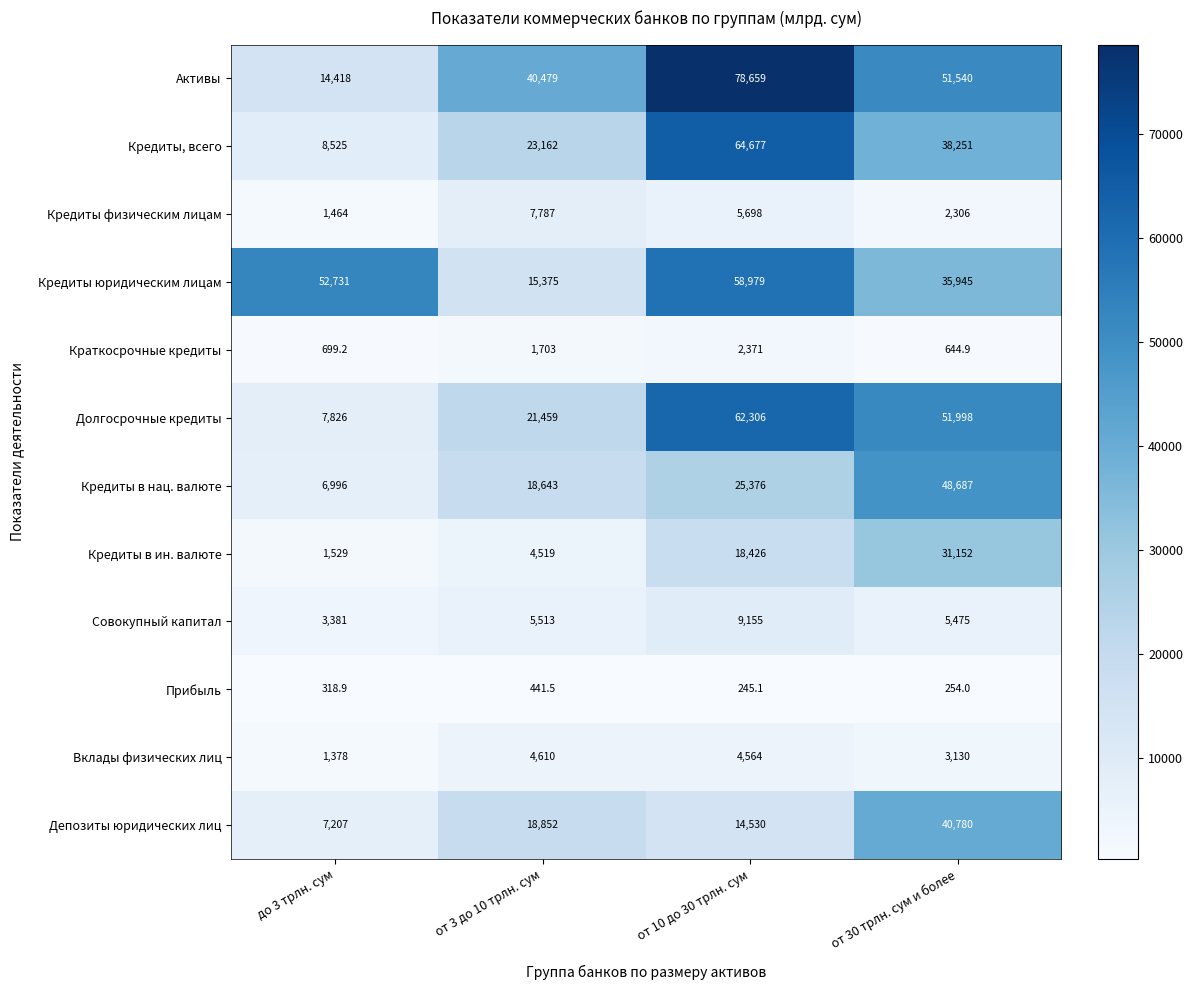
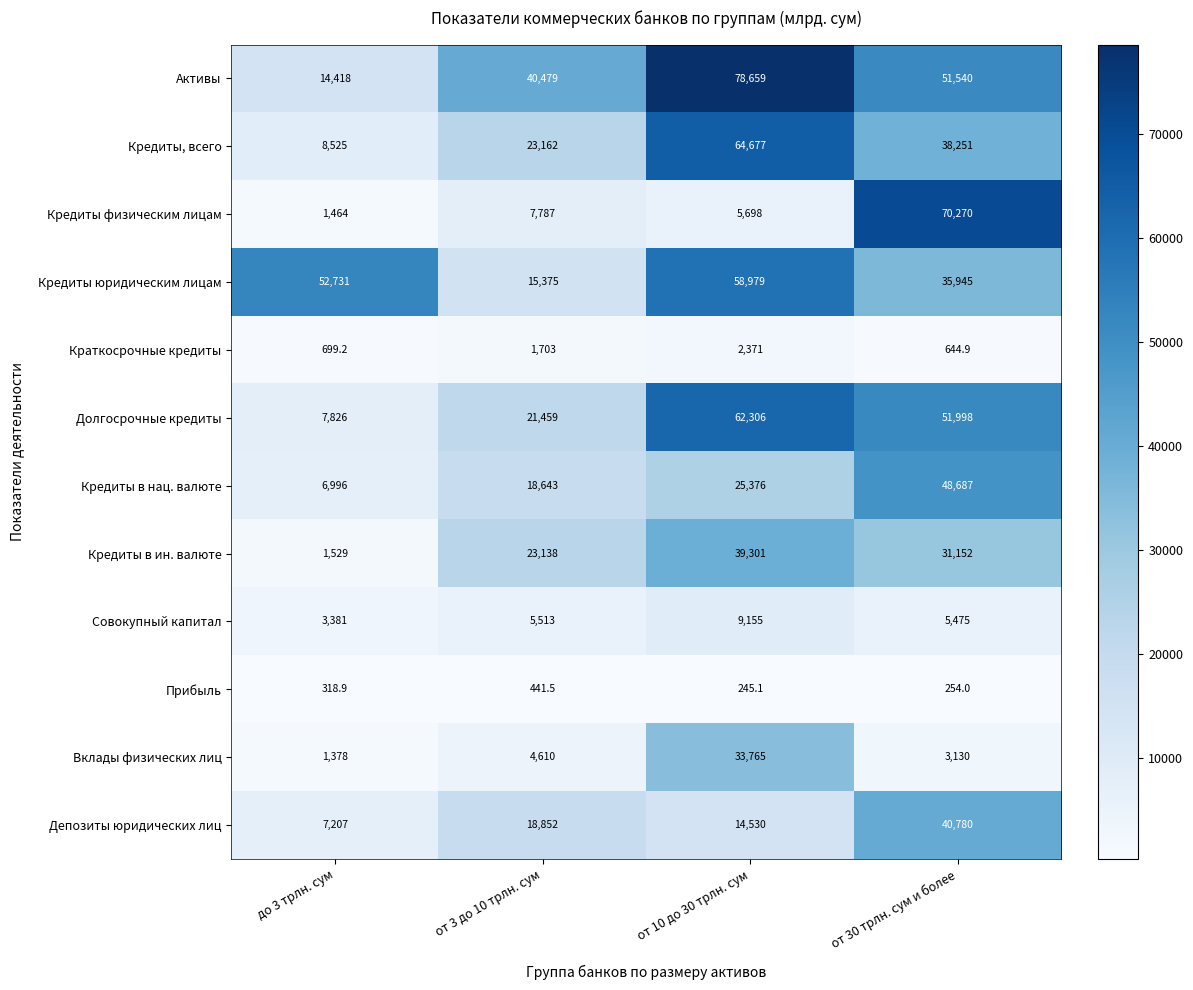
  {
    "Активы": {
      "до 3 трлн. сум": "14,418",
      "от 3 до 10 трлн. сум": "40,479",
      "от 10 до 30 трлн. сум": "78,659",
      "от 30 трлн. сум и более": "51,540"
    },
    "Кредиты, всего": {
      "до 3 трлн. сум": "8,525",
      "от 3 до 10 трлн. сум": "23,162",
      "от 10 до 30 трлн. сум": "64,677",
      "от 30 трлн. сум и более": "38,251"
    },
    "Кредиты физическим лицам": {
      "до 3 трлн. сум": "1,464",
      "от 3 до 10 трлн. сум": "7,787",
      "от 10 до 30 трлн. сум": "5,698",
-     "от 30 трлн. сум и более": "2,306"
+     "от 30 трлн. сум и более": "70,270"
    },
    "Кредиты юридическим лицам": {
      "до 3 трлн. сум": "52,731",
      "от 3 до 10 трлн. сум": "15,375",
      "от 10 до 30 трлн. сум": "58,979",
      "от 30 трлн. сум и более": "35,945"
    },
    "Краткосрочные кредиты": {
      "до 3 трлн. сум": "699.2",
      "от 3 до 10 трлн. сум": "1,703",
      "от 10 до 30 трлн. сум": "2,371",
      "от 30 трлн. сум и более": "644.9"
    },
    "Долгосрочные кредиты": {
      "до 3 трлн. сум": "7,826",
      "от 3 до 10 трлн. сум": "21,459",
      "от 10 до 30 трлн. сум": "62,306",
      "от 30 трлн. сум и более": "51,998"
    },
    "Кредиты в нац. валюте": {
      "до 3 трлн. сум": "6,996",
      "от 3 до 10 трлн. сум": "18,643",
      "от 10 до 30 трлн. сум": "25,376",
      "от 30 трлн. сум и более": "48,687"
    },
    "Кредиты в ин. валюте": {
      "до 3 трлн. сум": "1,529",
-     "от 3 до 10 трлн. сум": "4,519",
-     "от 10 до 30 трлн. сум": "18,426",
+     "от 3 до 10 трлн. сум": "23,138",
+     "от 10 до 30 трлн. сум": "39,301",
      "от 30 трлн. сум и более": "31,152"
    },
    "Совокупный капитал": {
      "до 3 трлн. сум": "3,381",
      "от 3 до 10 трлн. сум": "5,513",
      "от 10 до 30 трлн. сум": "9,155",
      "от 30 трлн. сум и более": "5,475"
    },
    "Прибыль": {
      "до 3 трлн. сум": "318.9",
      "от 3 до 10 трлн. сум": "441.5",
      "от 10 до 30 трлн. сум": "245.1",
      "от 30 трлн. сум и более": "254.0"
    },
    "Вклады физических лиц": {
      "до 3 трлн. сум": "1,378",
      "от 3 до 10 трлн. сум": "4,610",
-     "от 10 до 30 трлн. сум": "4,564",
+     "от 10 до 30 трлн. сум": "33,765",
      "от 30 трлн. сум и более": "3,130"
    },
    "Депозиты юридических лиц": {
      "до 3 трлн. сум": "7,207",
      "от 3 до 10 трлн. сум": "18,852",
      "от 10 до 30 трлн. сум": "14,530",
      "от 30 трлн. сум и более": "40,780"
    }
  }
